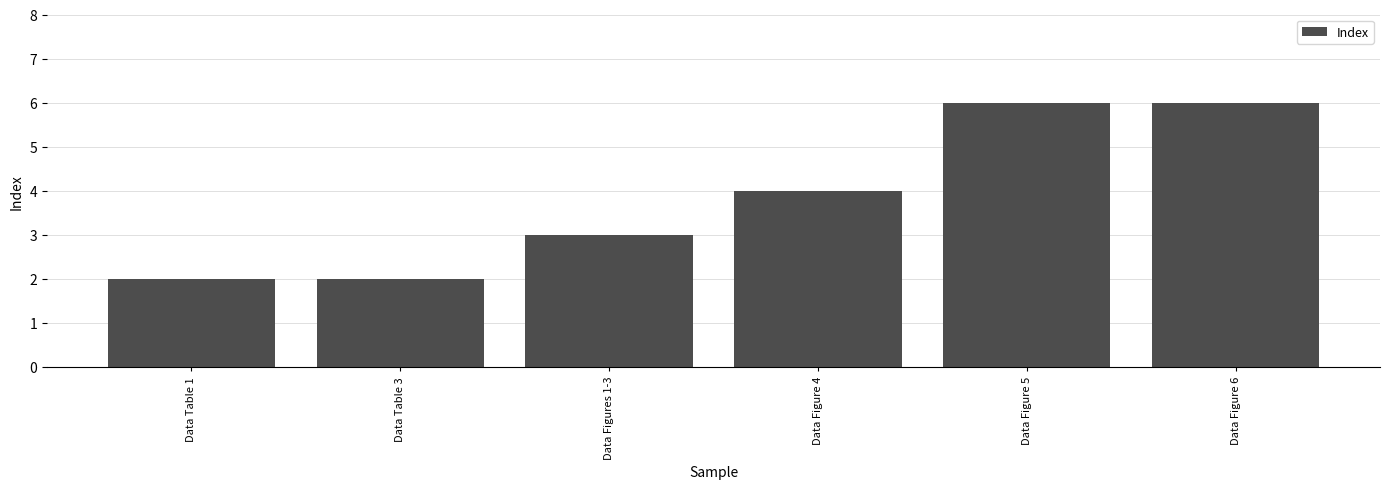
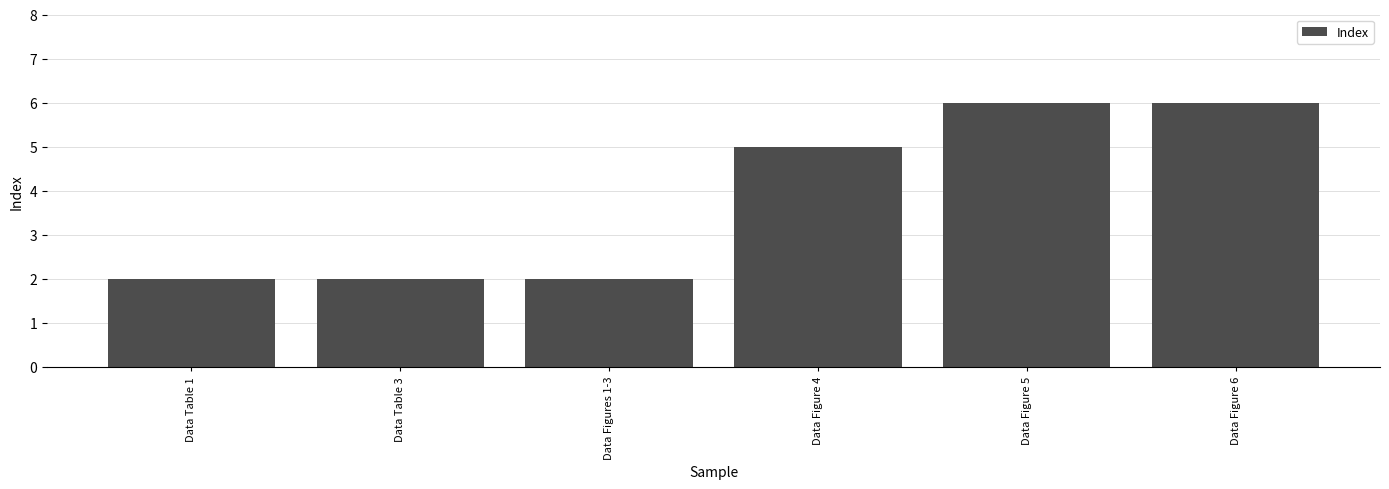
  {
    "Data Table 1": 2,
    "Data Table 3": 2,
-   "Data Figures 1-3": 3,
-   "Data Figure 4": 4,
+   "Data Figures 1-3": 2,
+   "Data Figure 4": 5,
    "Data Figure 5": 6,
    "Data Figure 6": 6
  }
